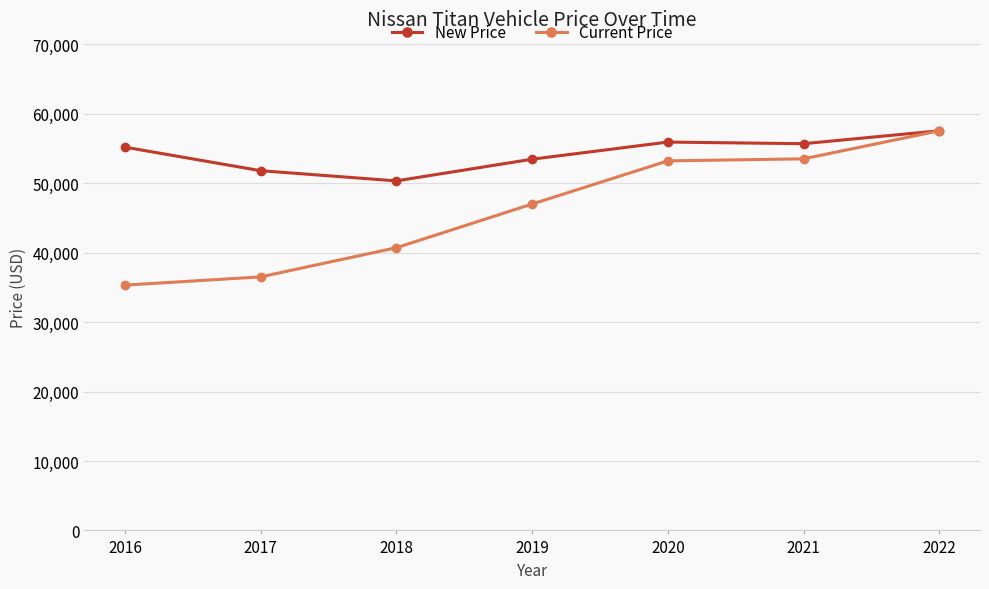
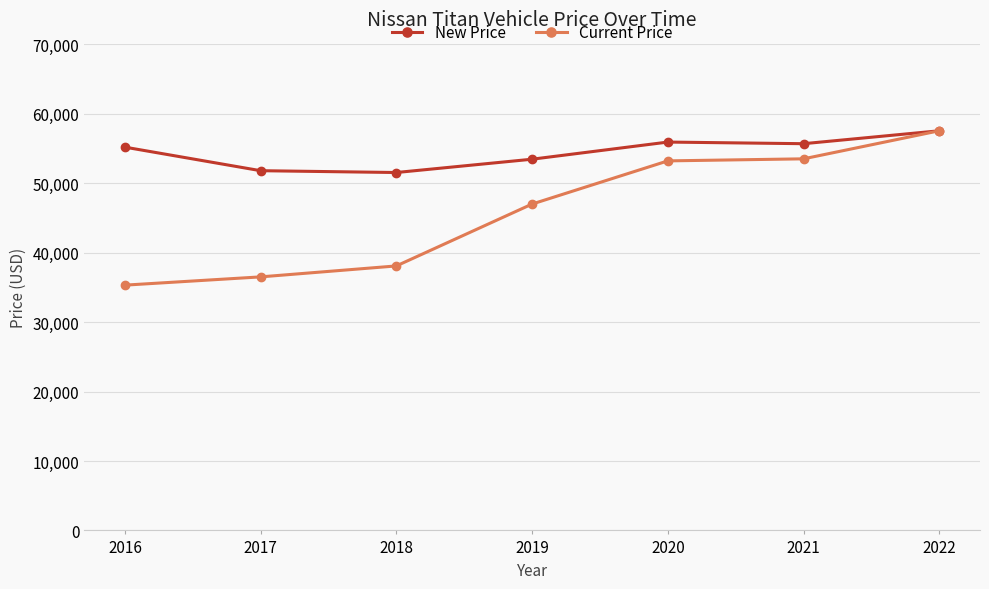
  {
    "New Price": {
      "2016": "55,000",
      "2017": "52,000",
-     "2018": "50,000",
+     "2018": "52,000",
      "2019": "53,000",
      "2020": "56,000",
      "2021": "56,000"
    },
    "Current Price": {
      "2016": "35,000",
      "2017": "37,000",
-     "2018": "41,000",
+     "2018": "38,000",
      "2019": "47,000",
      "2020": "53,000",
      "2021": "54,000"
    }
  }
